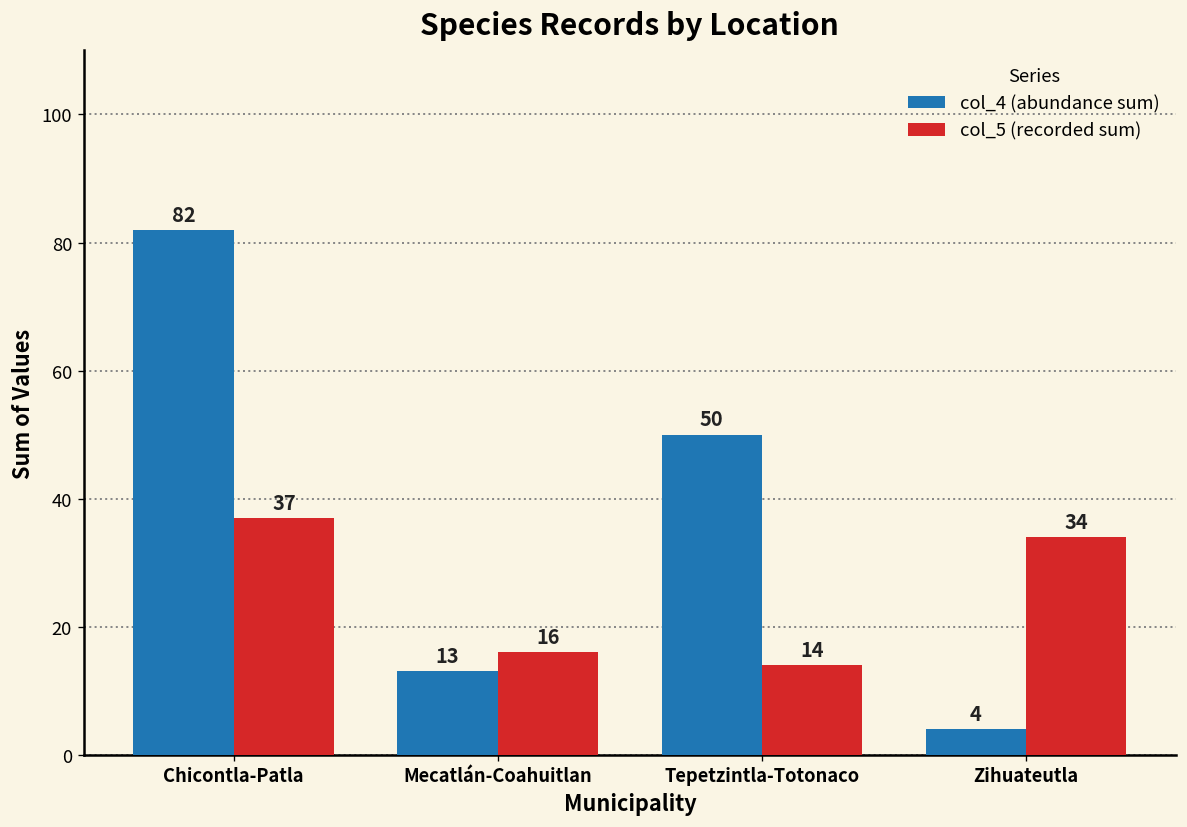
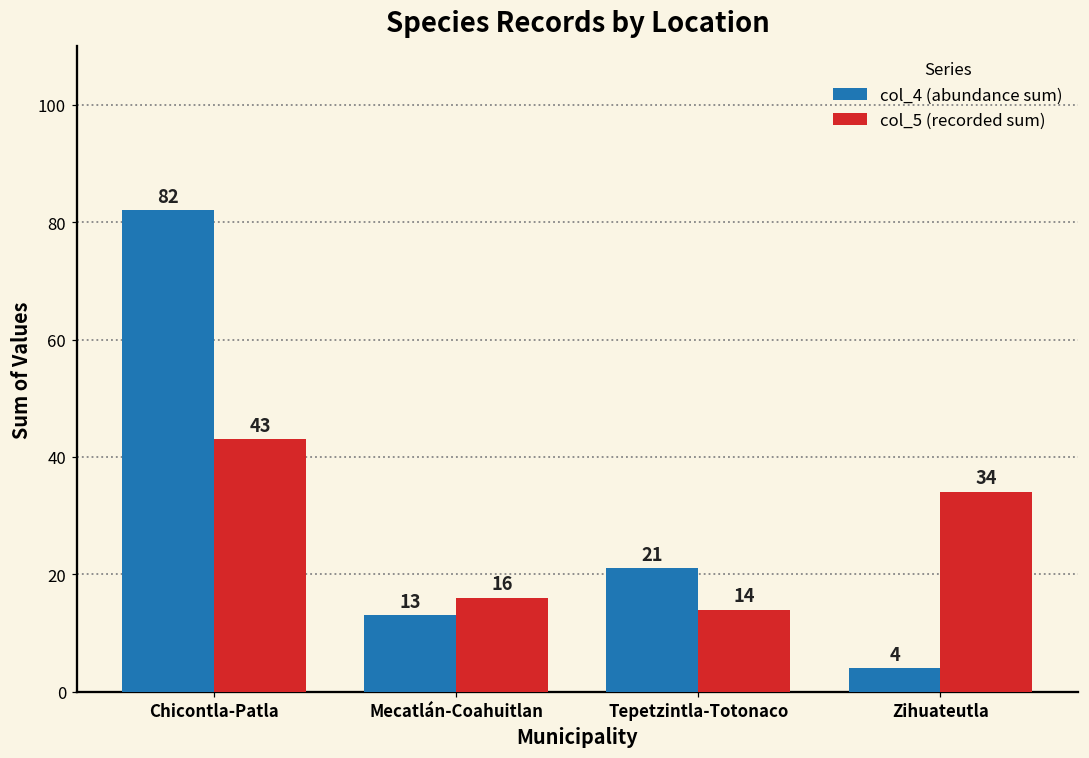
  {
    "col_4 (abundance sum)": {
      "Chicontla-Patla": 82,
      "Mecatlán-Coahuitlan": 13,
-     "Tepetzintla-Totonaco": 50,
+     "Tepetzintla-Totonaco": 21,
      "Zihuateutla": 4
    },
    "col_5 (recorded sum)": {
-     "Chicontla-Patla": 37,
+     "Chicontla-Patla": 43,
      "Mecatlán-Coahuitlan": 16,
      "Tepetzintla-Totonaco": 14,
      "Zihuateutla": 34
    }
  }
